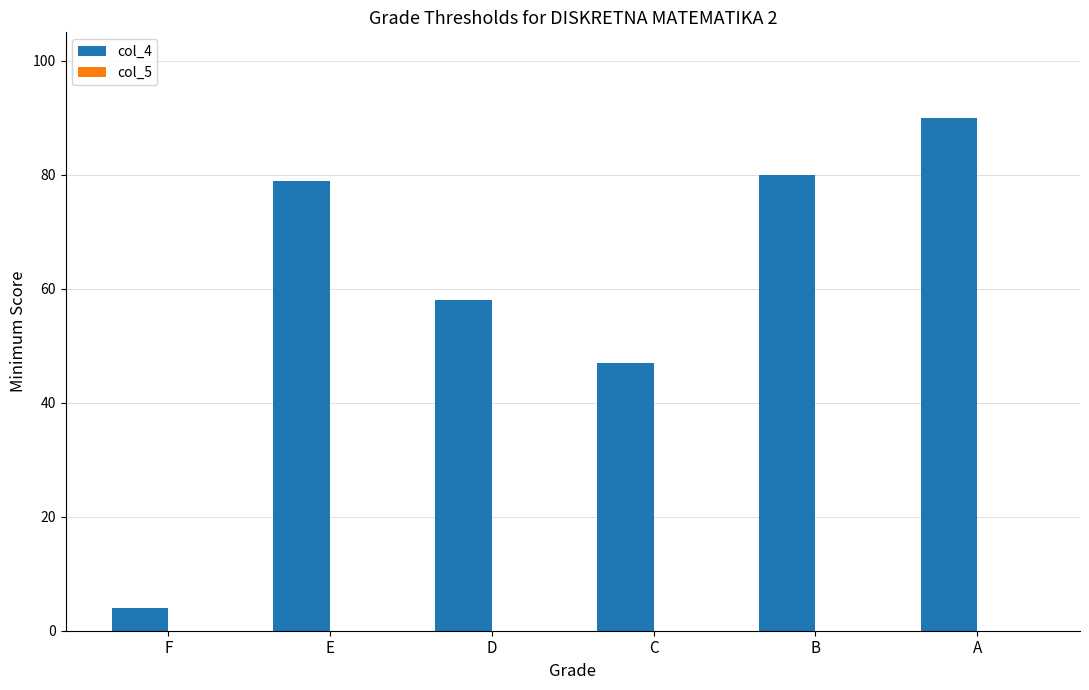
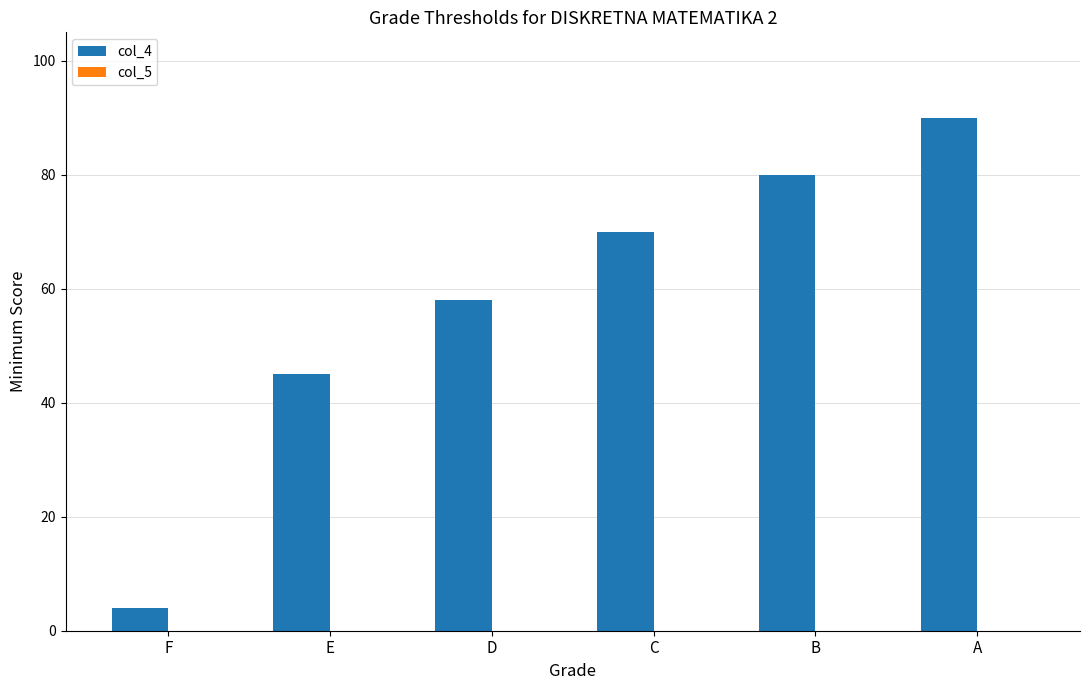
  {
    "col_4": {
      "F": 4,
-     "E": 79,
+     "E": 45,
      "D": 58,
-     "C": 47,
+     "C": 70,
      "B": 80,
      "A": 90
    },
    "col_5": {
      "F": 0,
      "E": 0,
      "D": 0,
      "C": 0,
      "B": 0,
      "A": 0
    }
  }
